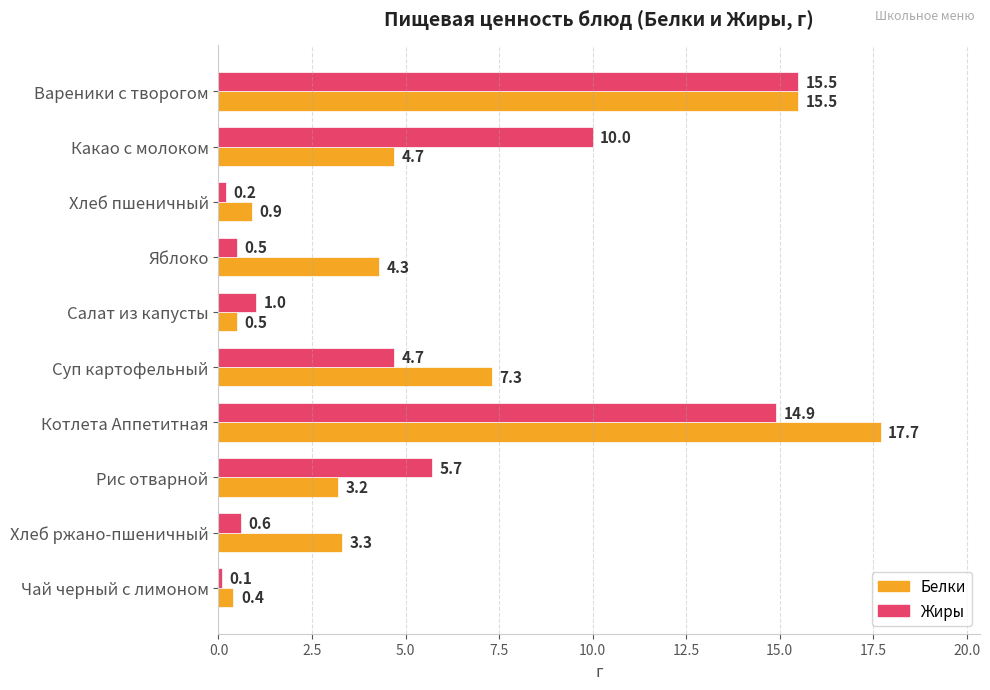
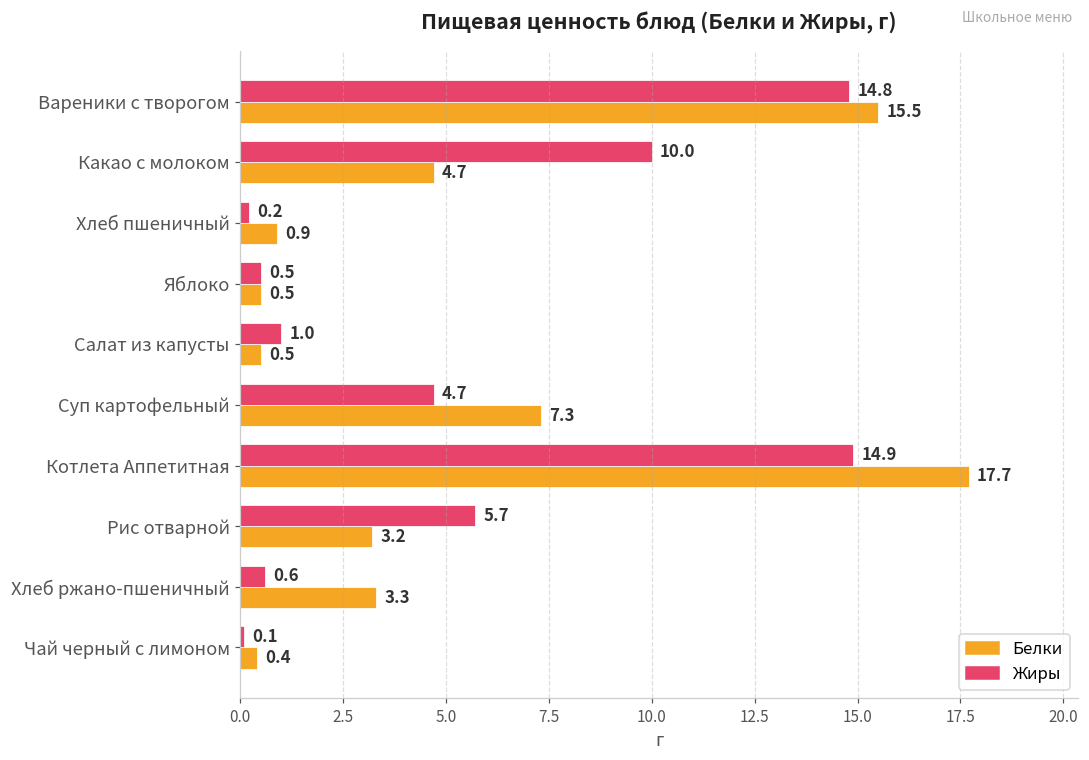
  {
    "Белки": {
      "Вареники с творогом": 15.5,
      "Какао с молоком": 4.7,
      "Хлеб пшеничный": 0.9,
-     "Яблоко": 4.3,
+     "Яблоко": 0.5,
      "Салат из капусты": 0.5,
      "Суп картофельный": 7.3,
      "Котлета Аппетитная": 17.7,
      "Рис отварной": 3.2,
      "Хлеб ржано-пшеничный": 3.3,
      "Чай черный с лимоном": 0.4
    },
    "Жиры": {
-     "Вареники с творогом": 15.5,
+     "Вареники с творогом": 14.8,
      "Какао с молоком": 10.0,
      "Хлеб пшеничный": 0.2,
      "Яблоко": 0.5,
      "Салат из капусты": 1.0,
      "Суп картофельный": 4.7,
      "Котлета Аппетитная": 14.9,
      "Рис отварной": 5.7,
      "Хлеб ржано-пшеничный": 0.6,
      "Чай черный с лимоном": 0.1
    }
  }
